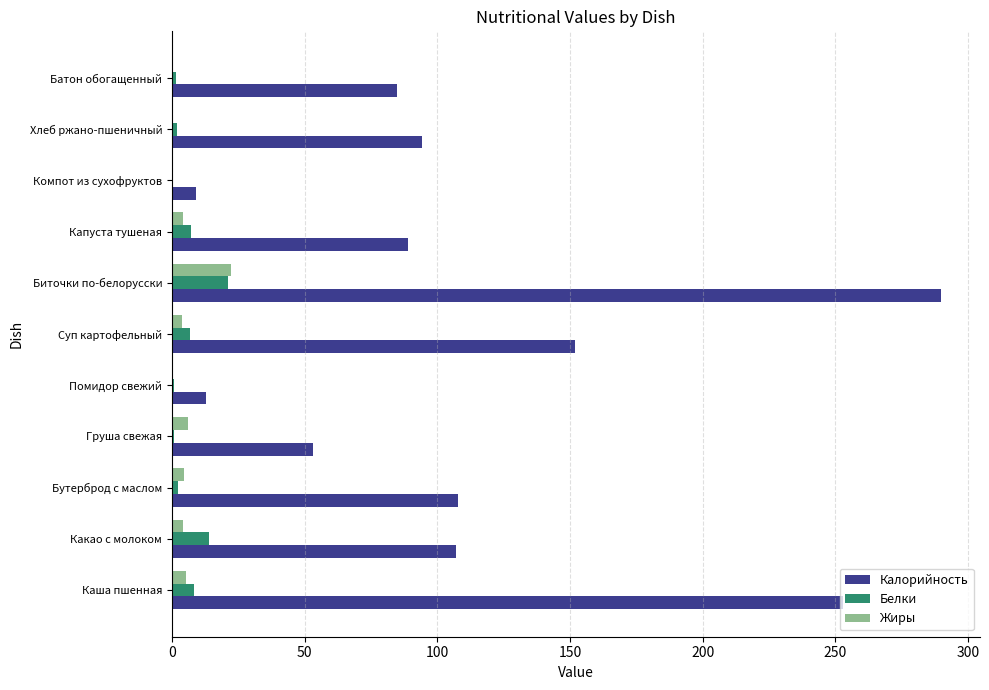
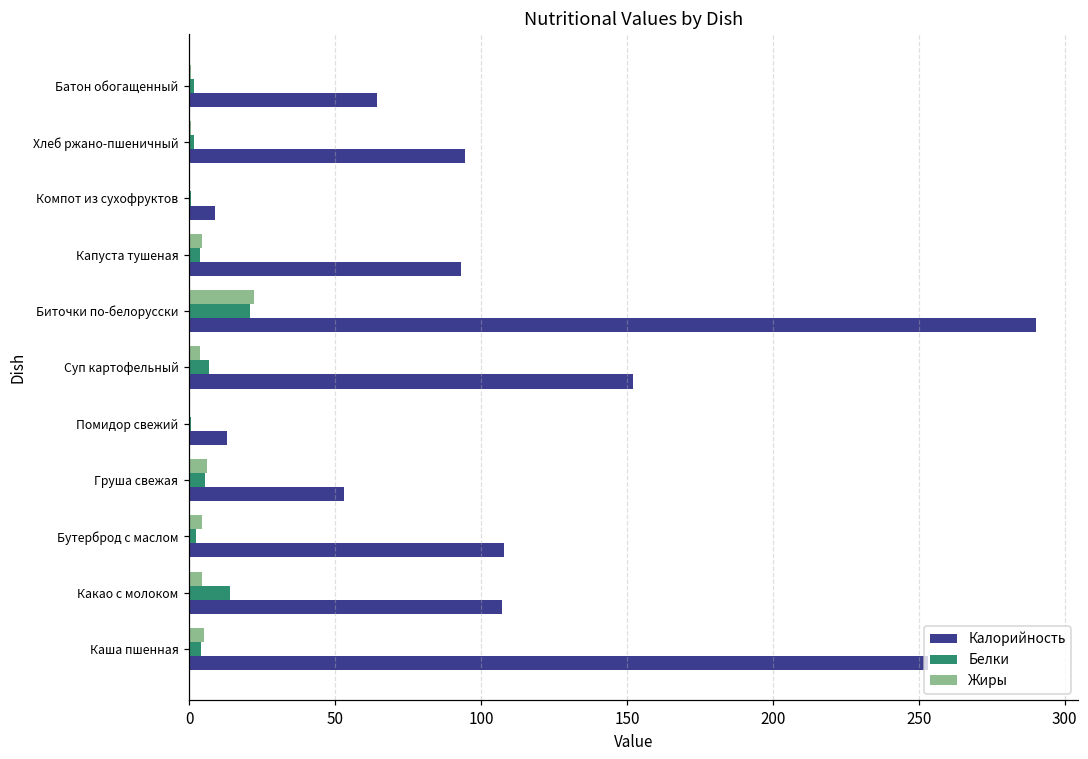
  {
    "Калорийность": {
-     "Батон обогащенный": 85,
+     "Батон обогащенный": 64,
      "Хлеб ржано-пшеничный": 94,
      "Компот из сухофруктов": 9,
-     "Капуста тушеная": 89,
+     "Капуста тушеная": 93,
      "Биточки по-белорусски": 290,
      "Суп картофельный": 152,
      "Помидор свежий": 13,
      "Груша свежая": 53,
      "Бутерброд с маслом": 108,
      "Какао с молоком": 107
    },
    "Белки": {
      "Батон обогащенный": 2,
      "Хлеб ржано-пшеничный": 2,
-     "Капуста тушеная": 7,
+     "Капуста тушеная": 4,
      "Биточки по-белорусски": 21,
      "Суп картофельный": 7,
-     "Груша свежая": 1,
+     "Груша свежая": 5,
      "Бутерброд с маслом": 2,
      "Какао с молоком": 14,
-     "Каша пшенная": 9
+     "Каша пшенная": 4
    },
    "Жиры": {
      "Компот из сухофруктов": 0,
      "Капуста тушеная": 4,
      "Биточки по-белорусски": 22,
      "Суп картофельный": 4,
      "Груша свежая": 6,
      "Бутерброд с маслом": 4,
      "Какао с молоком": 4,
      "Каша пшенная": 5
    }
  }
